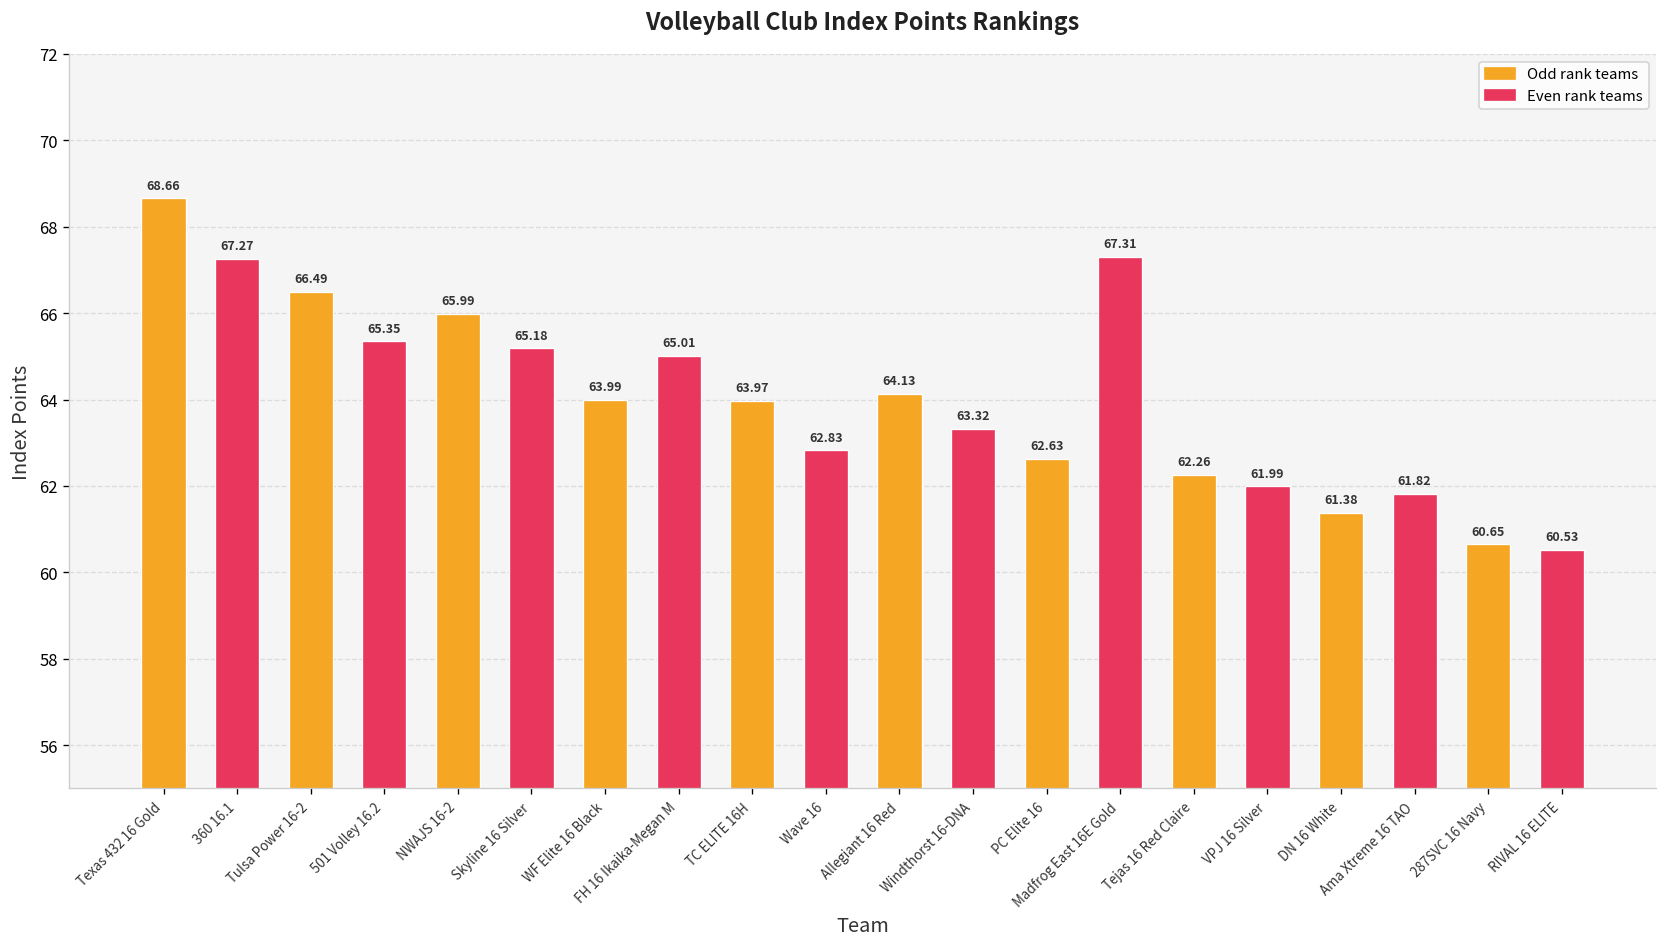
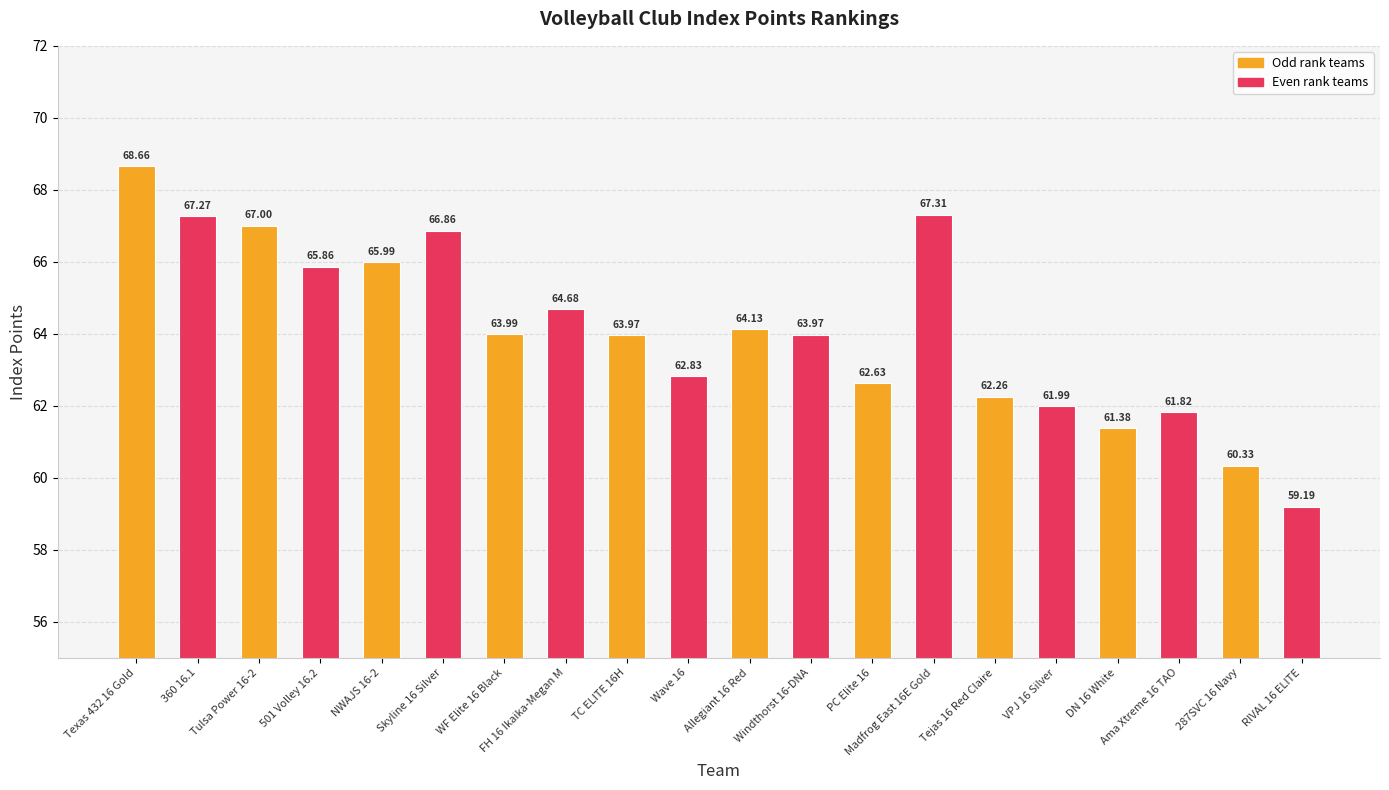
  {
    "Texas 432 16 Gold": 68.66,
    "360 16.1": 67.27,
-   "Tulsa Power 16-2": 66.49,
-   "501 Volley 16.2": 65.35,
+   "Tulsa Power 16-2": 67.00,
+   "501 Volley 16.2": 65.86,
    "NWAJS 16-2": 65.99,
-   "Skyline 16 Silver": 65.18,
+   "Skyline 16 Silver": 66.86,
    "WF Elite 16 Black": 63.99,
-   "FH 16 Ikaika-Megan M": 65.01,
+   "FH 16 Ikaika-Megan M": 64.68,
    "TC ELITE 16H": 63.97,
    "Wave 16": 62.83,
    "Allegiant 16 Red": 64.13,
-   "Windthorst 16-DNA": 63.32,
+   "Windthorst 16-DNA": 63.97,
    "PC Elite 16": 62.63,
    "Madfrog East 16E Gold": 67.31,
    "Tejas 16 Red Claire": 62.26,
    "VPJ 16 Silver": 61.99,
    "DN 16 White": 61.38,
    "Ama Xtreme 16 TAO": 61.82,
-   "287SVC 16 Navy": 60.65,
-   "RIVAL 16 ELITE": 60.53
+   "287SVC 16 Navy": 60.33,
+   "RIVAL 16 ELITE": 59.19
  }
